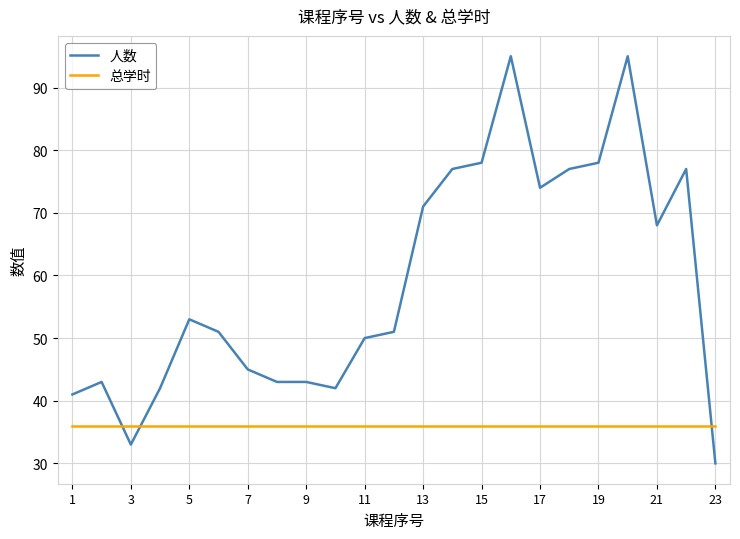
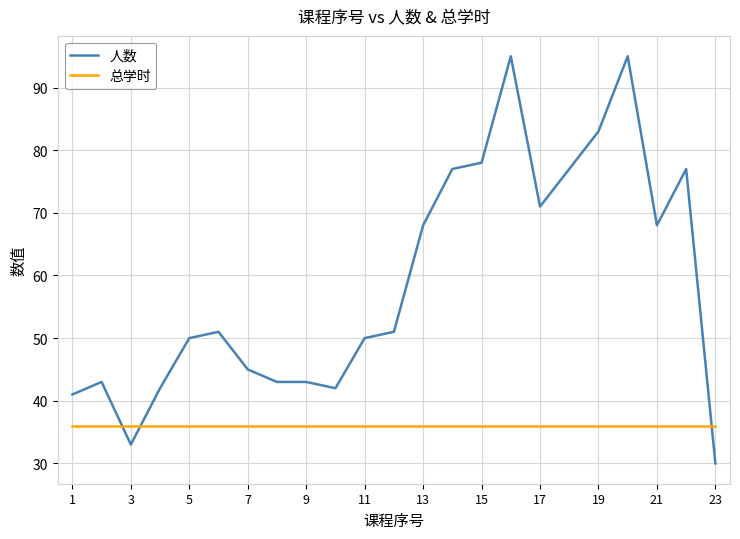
  {
    "人数": {
      "1": 41,
      "3": 33,
-     "5": 53,
+     "5": 50,
      "7": 45,
      "9": 43,
      "11": 50,
-     "13": 71,
+     "13": 68,
      "15": 78,
-     "17": 74,
-     "19": 78,
+     "17": 71,
+     "19": 83,
      "21": 68,
      "23": 30
    },
    "总学时": {
      "1": 36,
      "3": 36,
      "5": 36,
      "7": 36,
      "9": 36,
      "11": 36,
      "13": 36,
      "15": 36,
      "17": 36,
      "19": 36,
      "21": 36,
      "23": 36
    }
  }
